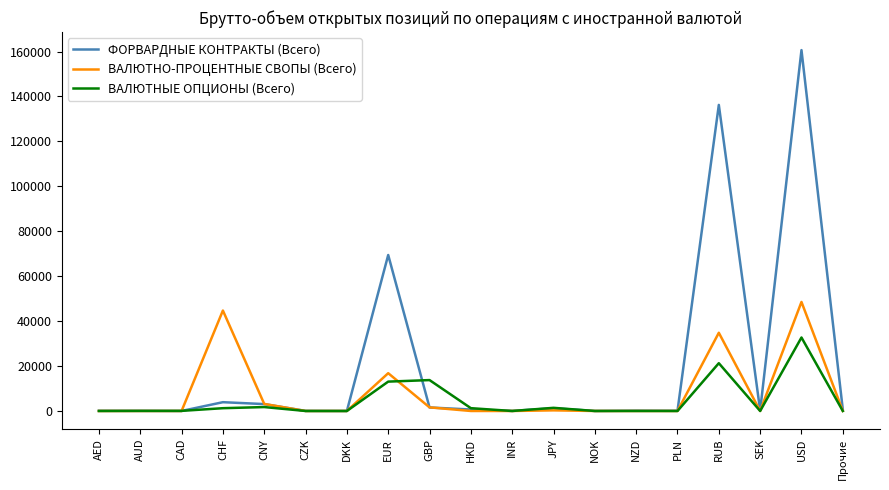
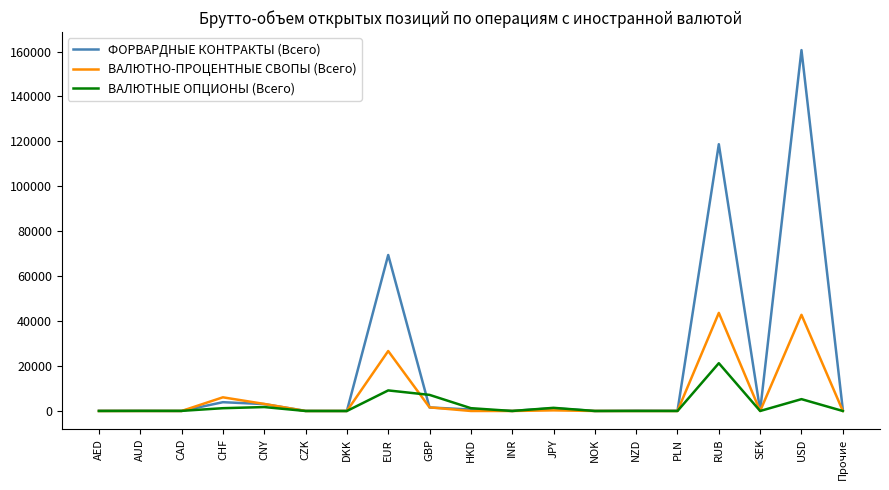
  {
    "ФОРВАРДНЫЕ КОНТРАКТЫ (Всего)": {
      "CHF": 4000,
      "EUR": 69000,
-     "RUB": 136000,
+     "RUB": 119000,
      "USD": 161000
    },
    "ВАЛЮТНО-ПРОЦЕНТНЫЕ СВОПЫ (Всего)": {
-     "CHF": 45000,
-     "EUR": 17000,
-     "RUB": 35000,
-     "USD": 49000
+     "CHF": 6000,
+     "EUR": 27000,
+     "RUB": 44000,
+     "USD": 43000
    },
    "ВАЛЮТНЫЕ ОПЦИОНЫ (Всего)": {
      "CHF": 1000,
      "CNY": 2000,
-     "EUR": 13000,
-     "GBP": 14000,
+     "EUR": 9000,
+     "GBP": 7000,
      "RUB": 21000,
-     "USD": 33000
+     "USD": 5000
    }
  }
